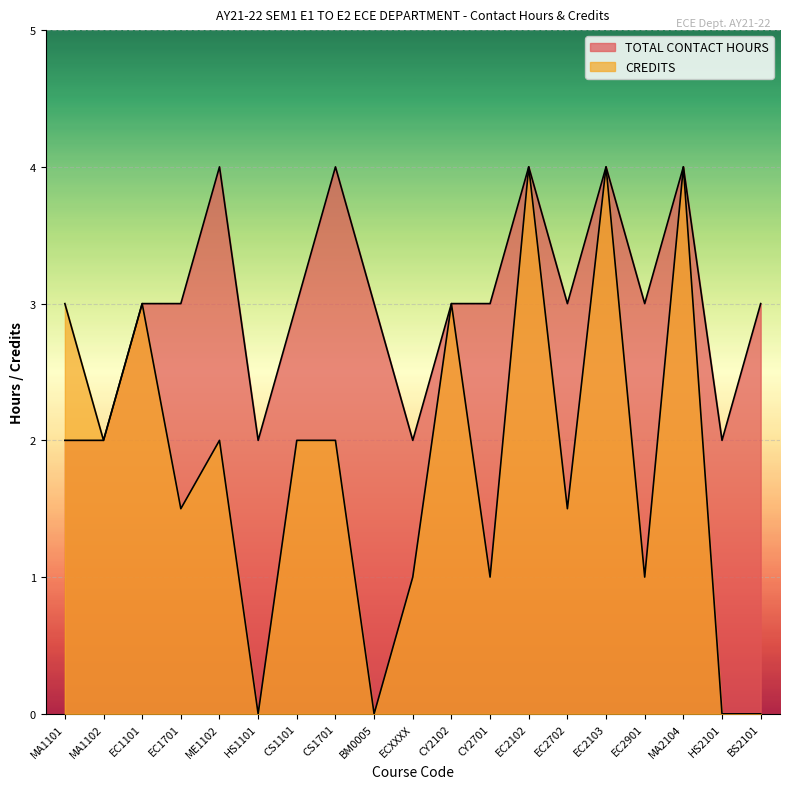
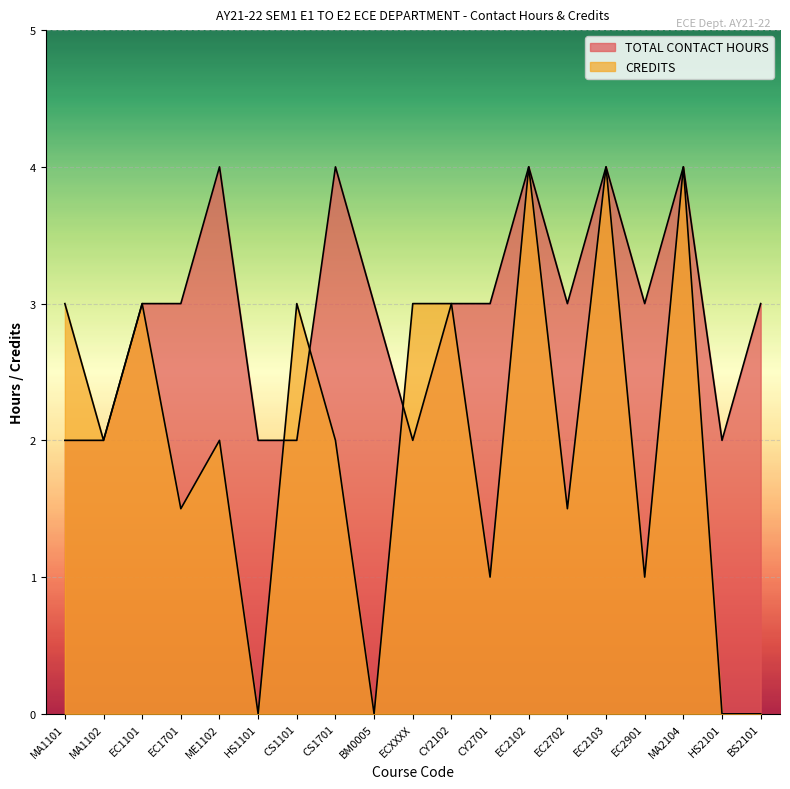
  {
    "TOTAL CONTACT HOURS": {
      "MA1101": 2,
      "EC1701": 3,
      "ME1102": 4,
      "HS1101": 2,
-     "CS1101": 3,
+     "CS1101": 2,
      "CS1701": 4,
      "BM0005": 3,
      "ECXXXX": 2,
      "CY2701": 3,
      "EC2702": 3,
      "EC2901": 3,
      "HS2101": 2,
      "BS2101": 3
    },
    "CREDITS": {
      "MA1101": 3,
      "EC1701": 1.50,
      "ME1102": 2,
      "HS1101": 0,
-     "CS1101": 2,
+     "CS1101": 3,
      "CS1701": 2,
      "BM0005": 0,
-     "ECXXXX": 1,
+     "ECXXXX": 3,
      "CY2701": 1,
      "EC2702": 1.50,
      "EC2901": 1,
      "HS2101": 0,
      "BS2101": 0
    }
  }
